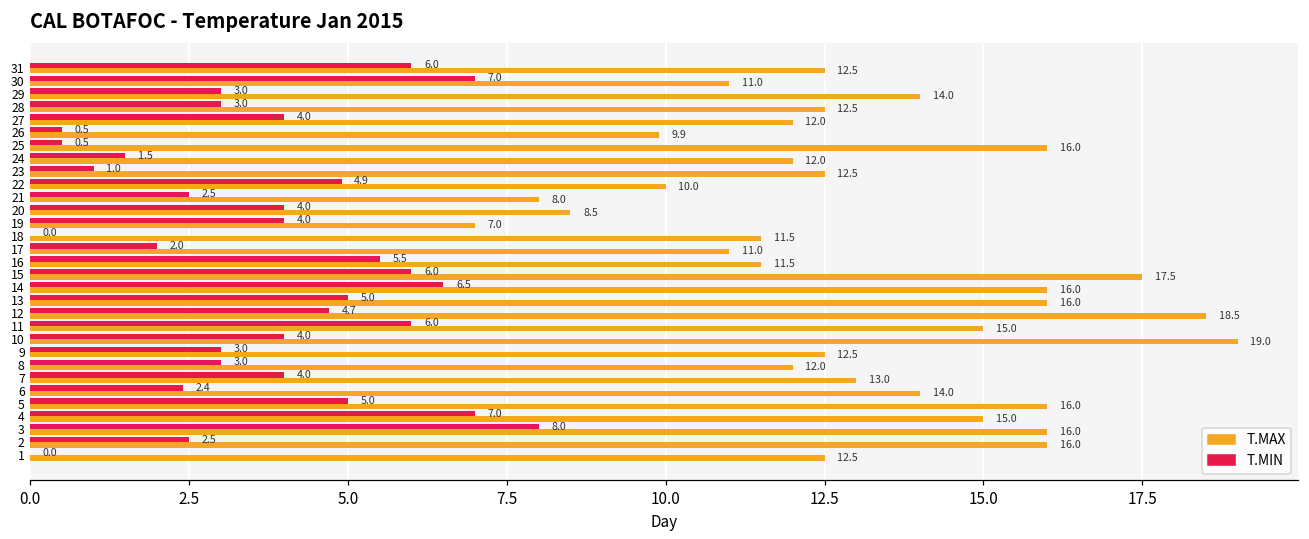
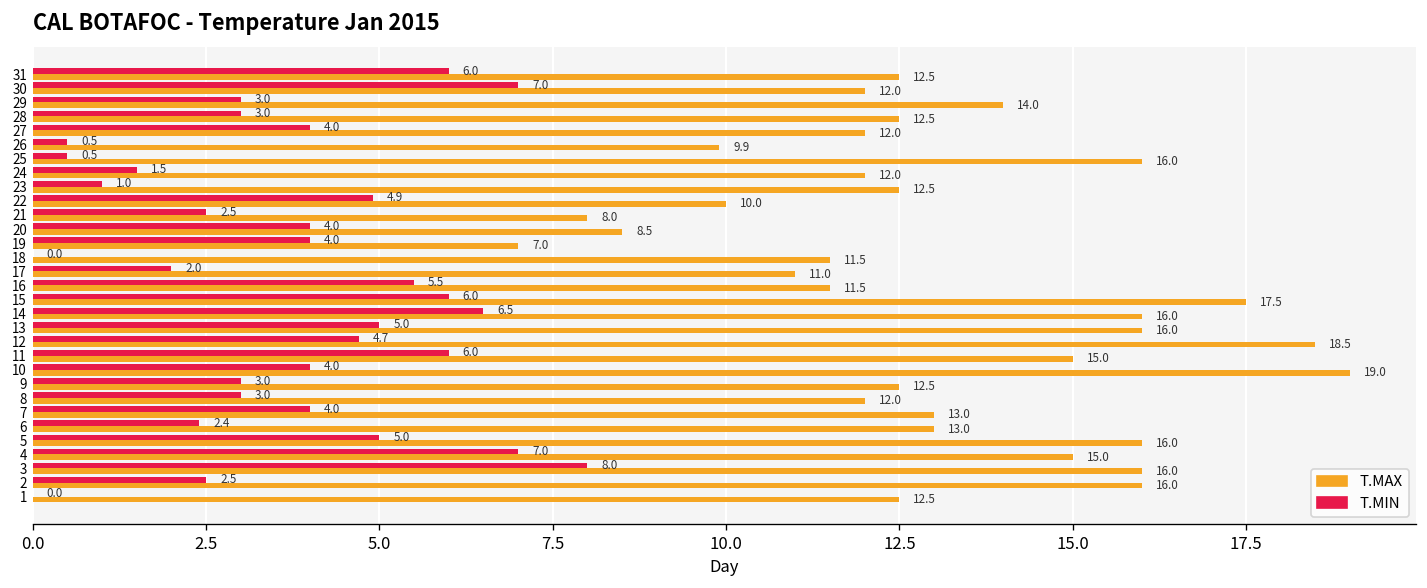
  {
    "T.MAX": {
      "31": 12.5,
-     "30": 11.0,
+     "30": 12.0,
      "29": 14.0,
      "28": 12.5,
      "27": 12.0,
      "26": 9.9,
      "25": 16.0,
      "24": 12.0,
      "23": 12.5,
      "22": 10.0,
      "21": 8.0,
      "20": 8.5,
      "19": 7.0,
      "18": 11.5,
      "17": 11.0,
      "16": 11.5,
      "15": 17.5,
      "14": 16.0,
      "13": 16.0,
      "12": 18.5,
      "11": 15.0,
      "10": 19.0,
      "9": 12.5,
      "8": 12.0,
      "7": 13.0,
-     "6": 14.0,
+     "6": 13.0,
      "5": 16.0,
      "4": 15.0,
      "3": 16.0,
      "2": 16.0,
      "1": 12.5
    },
    "T.MIN": {
      "31": 6.0,
      "30": 7.0,
      "29": 3.0,
      "28": 3.0,
      "27": 4.0,
      "26": 0.5,
      "25": 0.5,
      "24": 1.5,
      "23": 1.0,
      "22": 4.9,
      "21": 2.5,
      "20": 4.0,
      "19": 4.0,
      "18": 0.0,
      "17": 2.0,
      "16": 5.5,
      "15": 6.0,
      "14": 6.5,
      "13": 5.0,
      "12": 4.7,
      "11": 6.0,
      "10": 4.0,
      "9": 3.0,
      "8": 3.0,
      "7": 4.0,
      "6": 2.4,
      "5": 5.0,
      "4": 7.0,
      "3": 8.0,
      "2": 2.5,
      "1": 0.0
    }
  }
